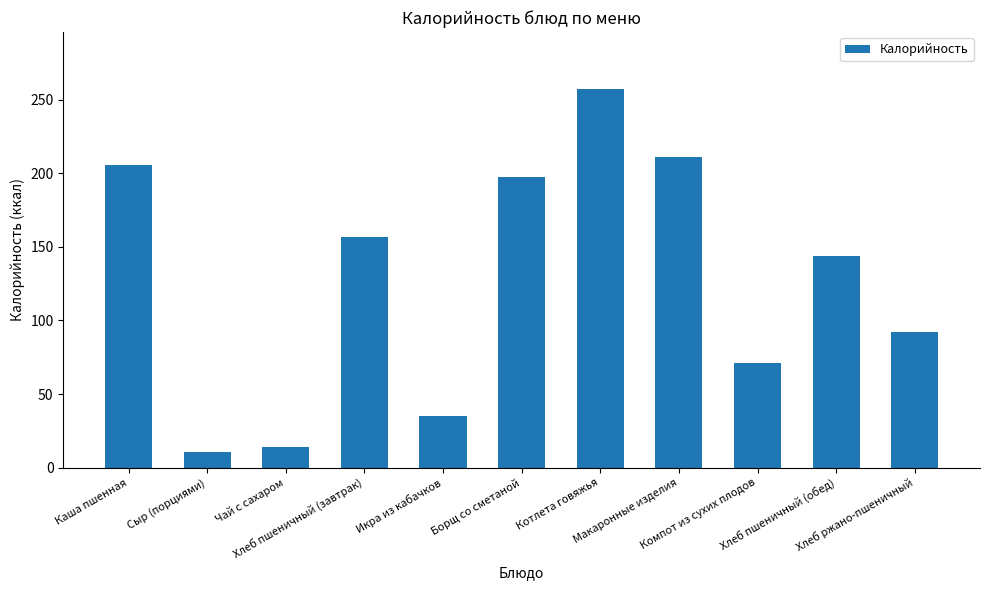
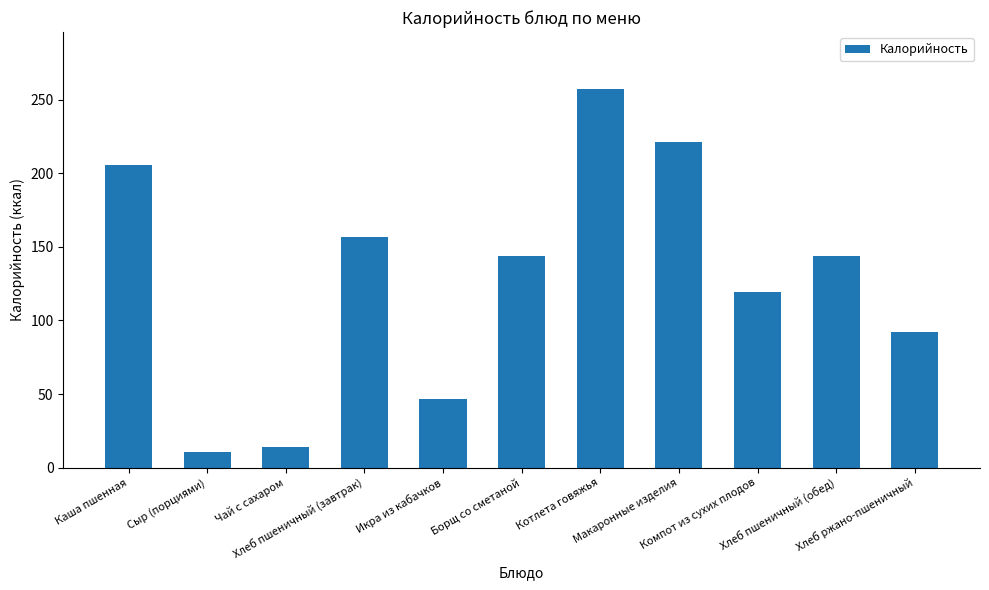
  {
    "Каша пшенная": 206,
    "Сыр (порциями)": 11,
    "Чай с сахаром": 14,
    "Хлеб пшеничный (завтрак)": 157,
-   "Икра из кабачков": 35,
-   "Борщ со сметаной": 197,
+   "Икра из кабачков": 47,
+   "Борщ со сметаной": 144,
    "Котлета говяжья": 257,
-   "Макаронные изделия": 211,
-   "Компот из сухих плодов": 71,
+   "Макаронные изделия": 221,
+   "Компот из сухих плодов": 119,
    "Хлеб пшеничный (обед)": 144,
    "Хлеб ржано-пшеничный": 92
  }
